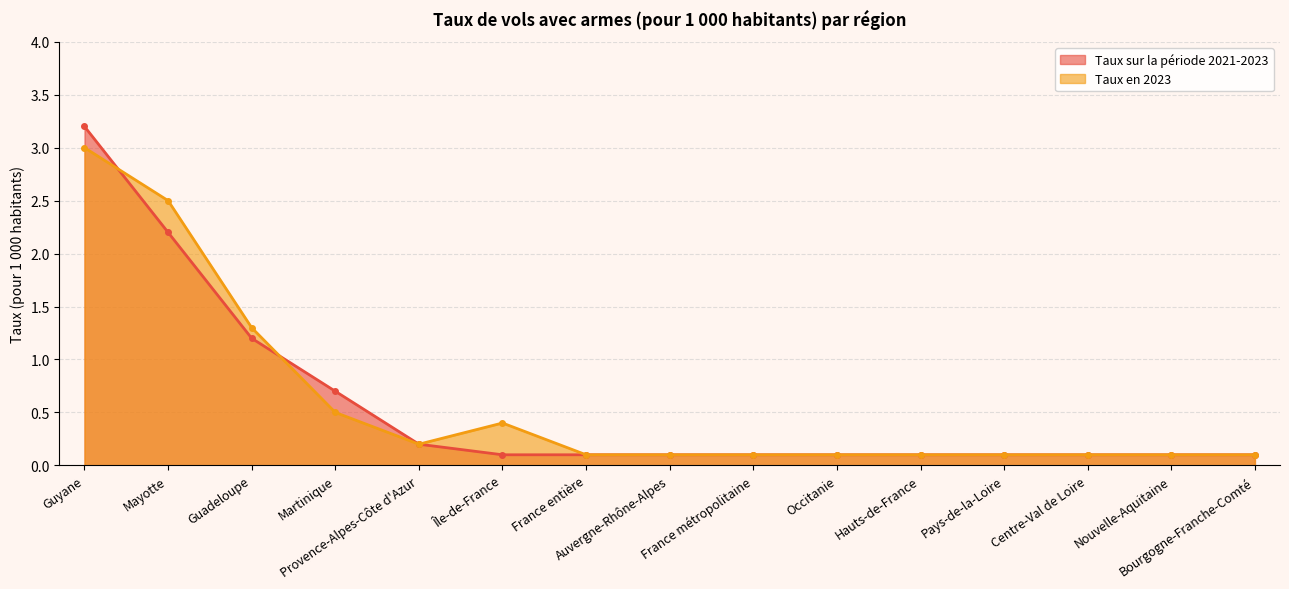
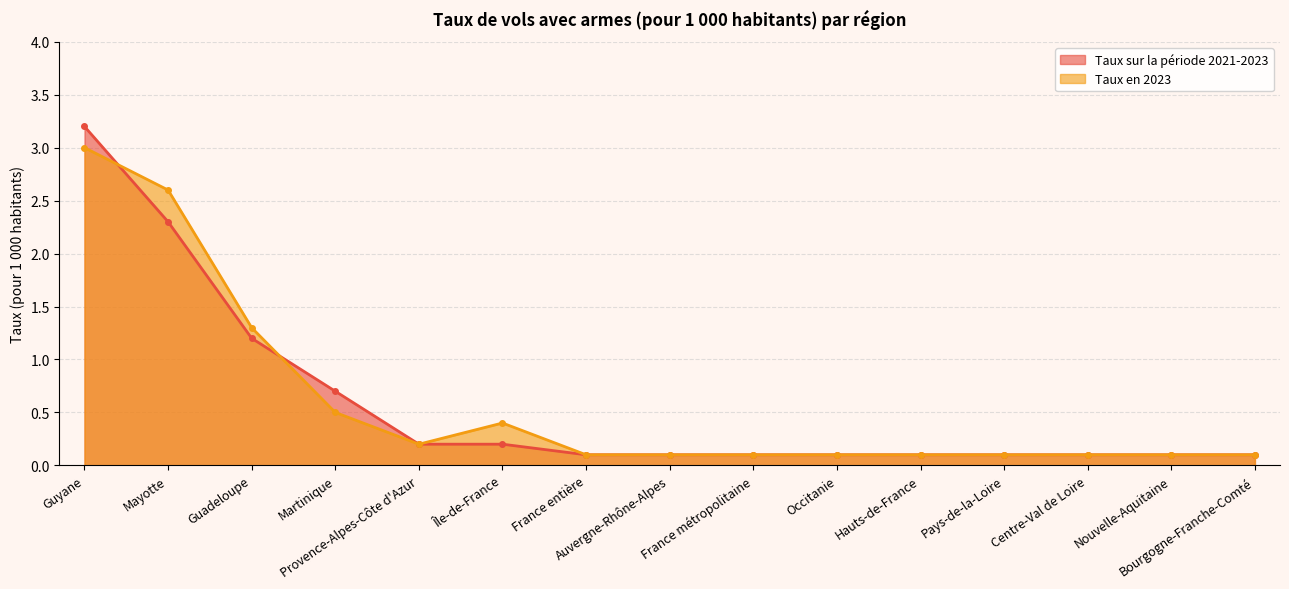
  {
    "Taux sur la période 2021-2023": {
      "Guyane": 3.2,
-     "Mayotte": 2.2,
+     "Mayotte": 2.3,
      "Guadeloupe": 1.2,
      "Martinique": 0.7,
-     "Île-de-France": 0.1
+     "Île-de-France": 0.2
    },
    "Taux en 2023": {
      "Guyane": 3.0,
-     "Mayotte": 2.5,
+     "Mayotte": 2.6,
      "Guadeloupe": 1.3,
      "Martinique": 0.5,
      "Île-de-France": 0.4
    }
  }
